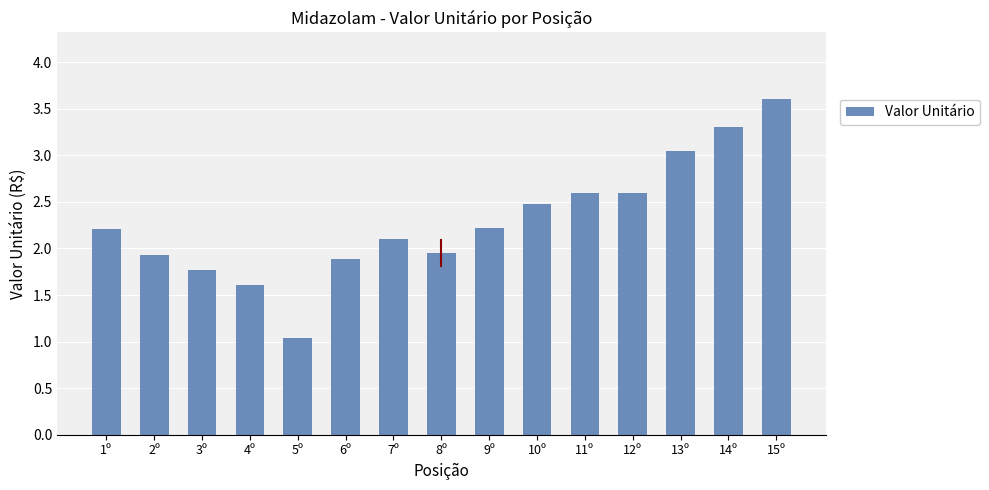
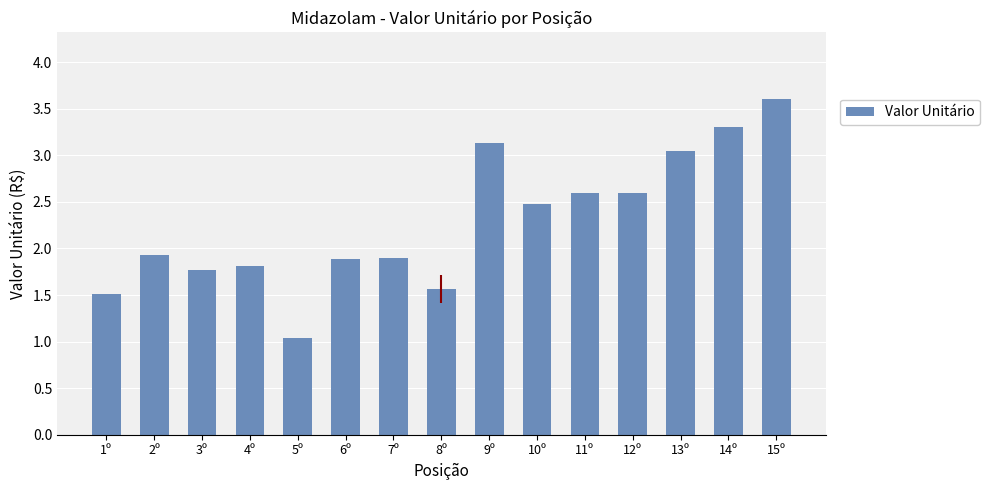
  {
-   "1º": 2.2,
+   "1º": 1.5,
    "2º": 1.9,
    "3º": 1.8,
-   "4º": 1.6,
+   "4º": 1.8,
    "5º": 1.0,
    "6º": 1.9,
-   "7º": 2.1,
-   "8º": 2.0,
-   "9º": 2.2,
+   "7º": 1.9,
+   "8º": 1.6,
+   "9º": 3.1,
    "10º": 2.5,
    "11º": 2.6,
    "12º": 2.6,
    "13º": 3.1,
    "14º": 3.3,
    "15º": 3.6
  }
